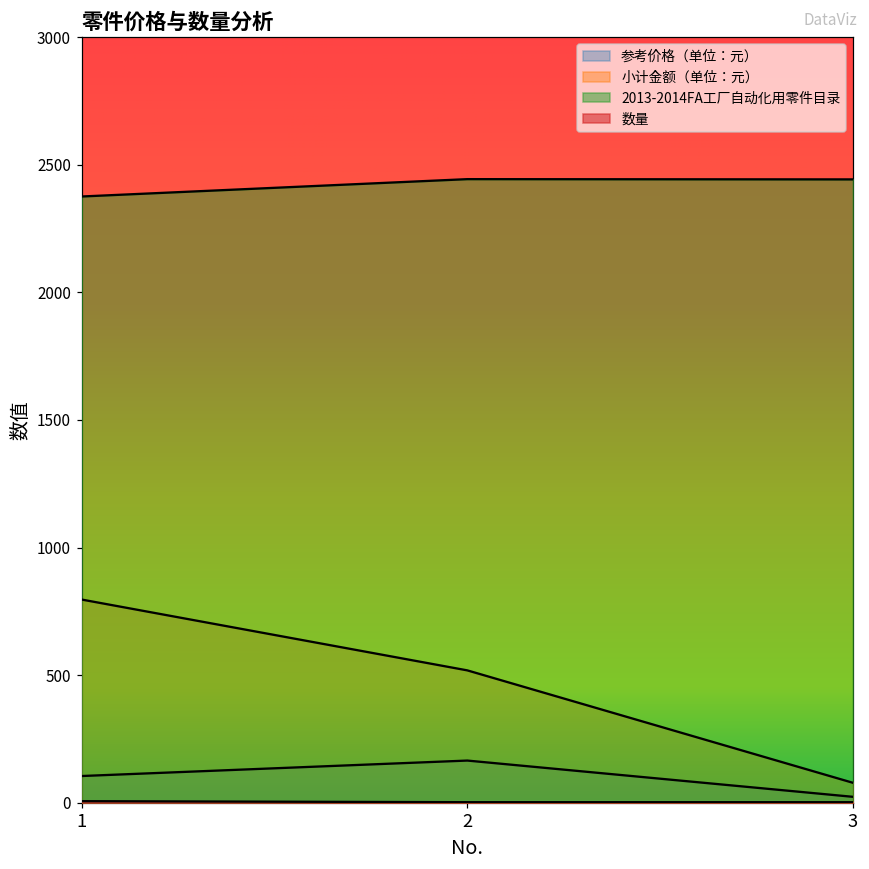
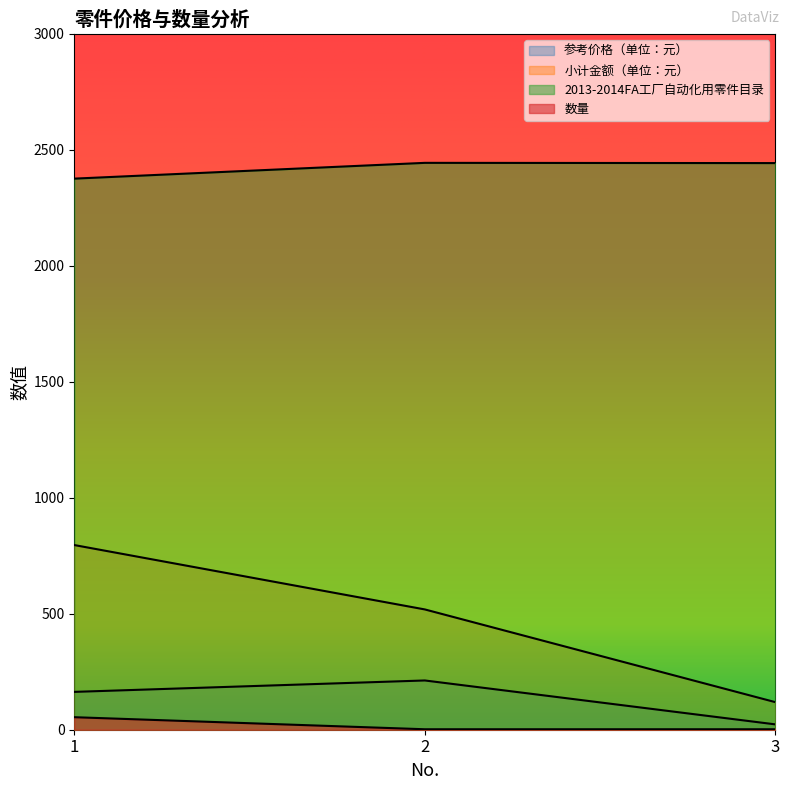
  {
    "参考价格（单位：元）": {
-     "1": 100,
-     "2": 170,
+     "1": 160,
+     "2": 210,
      "3": 20
    },
    "小计金额（单位：元）": {
      "1": 800,
      "2": 520,
-     "3": 80
+     "3": 120
    },
    "2013-2014FA工厂自动化用零件目录": {
      "1": 2380,
      "2": 2440,
      "3": 2440
    },
    "数量": {
-     "1": 10,
+     "1": 50,
      "2": 0,
      "3": 0
    }
  }
